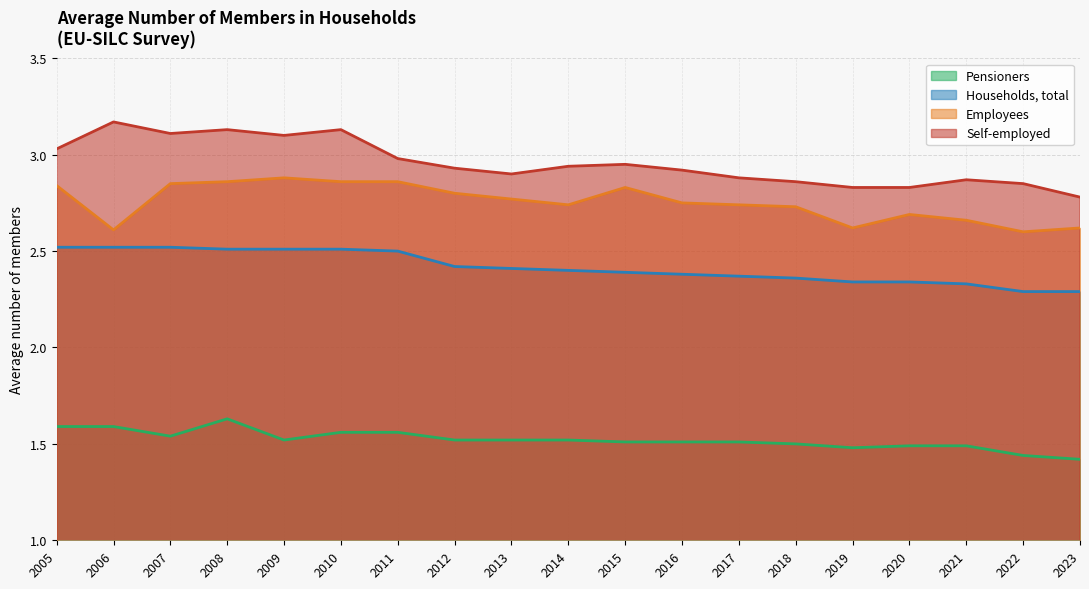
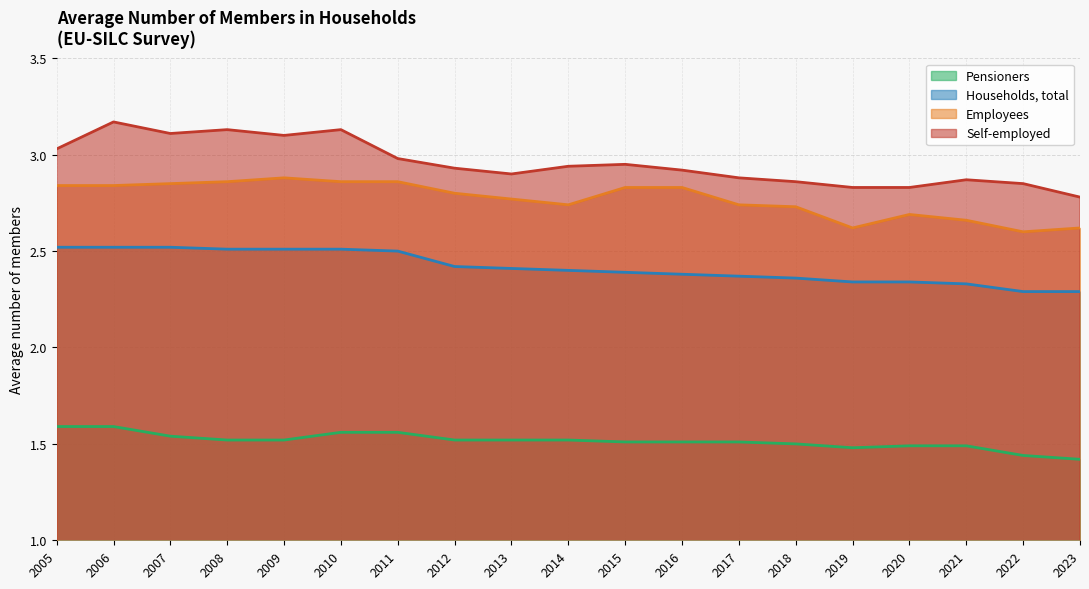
  {
    "Pensioners": {
      "2005": 1.59,
      "2006": 1.59,
      "2007": 1.54,
-     "2008": 1.63,
+     "2008": 1.52,
      "2009": 1.52,
      "2010": 1.56,
      "2011": 1.56,
      "2012": 1.52,
      "2013": 1.52,
      "2014": 1.52,
      "2015": 1.51,
      "2016": 1.51,
      "2017": 1.51,
      "2018": 1.50,
      "2019": 1.48,
      "2020": 1.49,
      "2021": 1.49,
      "2022": 1.44,
      "2023": 1.42
    },
    "Households, total": {
      "2005": 2.52,
      "2006": 2.52,
      "2007": 2.52,
      "2008": 2.51,
      "2009": 2.51,
      "2010": 2.51,
      "2011": 2.50,
      "2012": 2.42,
      "2013": 2.41,
      "2014": 2.40,
      "2015": 2.39,
      "2016": 2.38,
      "2017": 2.37,
      "2018": 2.36,
      "2019": 2.34,
      "2020": 2.34,
      "2021": 2.33,
      "2022": 2.29,
      "2023": 2.29
    },
    "Employees": {
      "2005": 2.84,
-     "2006": 2.61,
+     "2006": 2.84,
      "2007": 2.85,
      "2008": 2.86,
      "2009": 2.88,
      "2010": 2.86,
      "2011": 2.86,
      "2012": 2.80,
      "2013": 2.77,
      "2014": 2.74,
      "2015": 2.83,
-     "2016": 2.75,
+     "2016": 2.83,
      "2017": 2.74,
      "2018": 2.73,
      "2019": 2.62,
      "2020": 2.69,
      "2021": 2.66,
      "2022": 2.60,
      "2023": 2.62
    },
    "Self-employed": {
      "2005": 3.03,
      "2006": 3.17,
      "2007": 3.11,
      "2008": 3.13,
      "2009": 3.10,
      "2010": 3.13,
      "2011": 2.98,
      "2012": 2.93,
      "2013": 2.90,
      "2014": 2.94,
      "2015": 2.95,
      "2016": 2.92,
      "2017": 2.88,
      "2018": 2.86,
      "2019": 2.83,
      "2020": 2.83,
      "2021": 2.87,
      "2022": 2.85,
      "2023": 2.78
    }
  }
